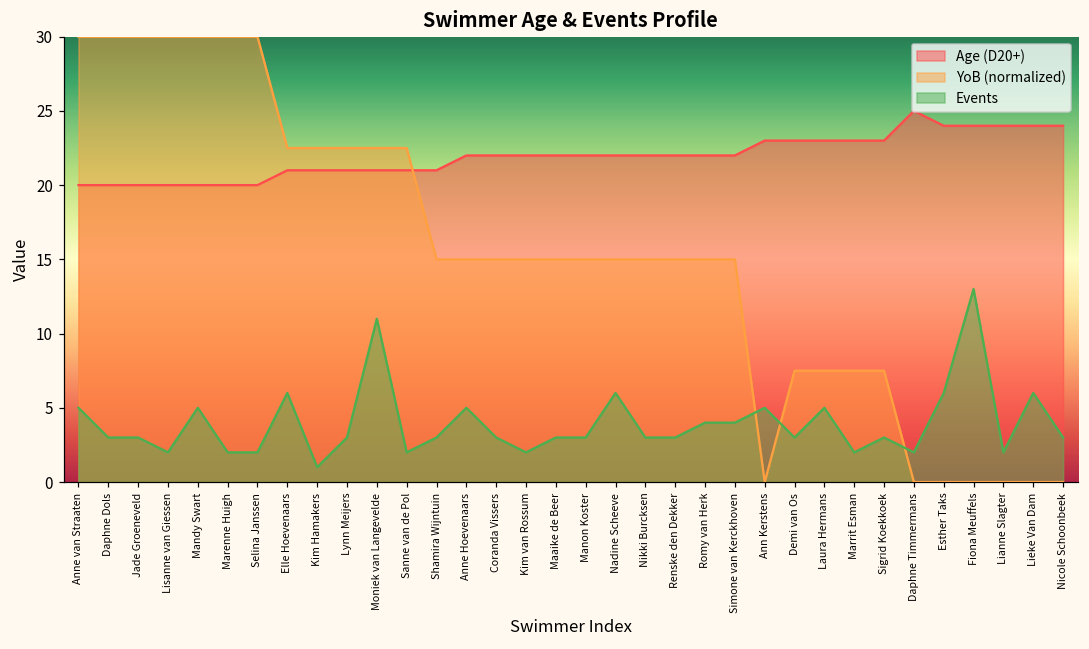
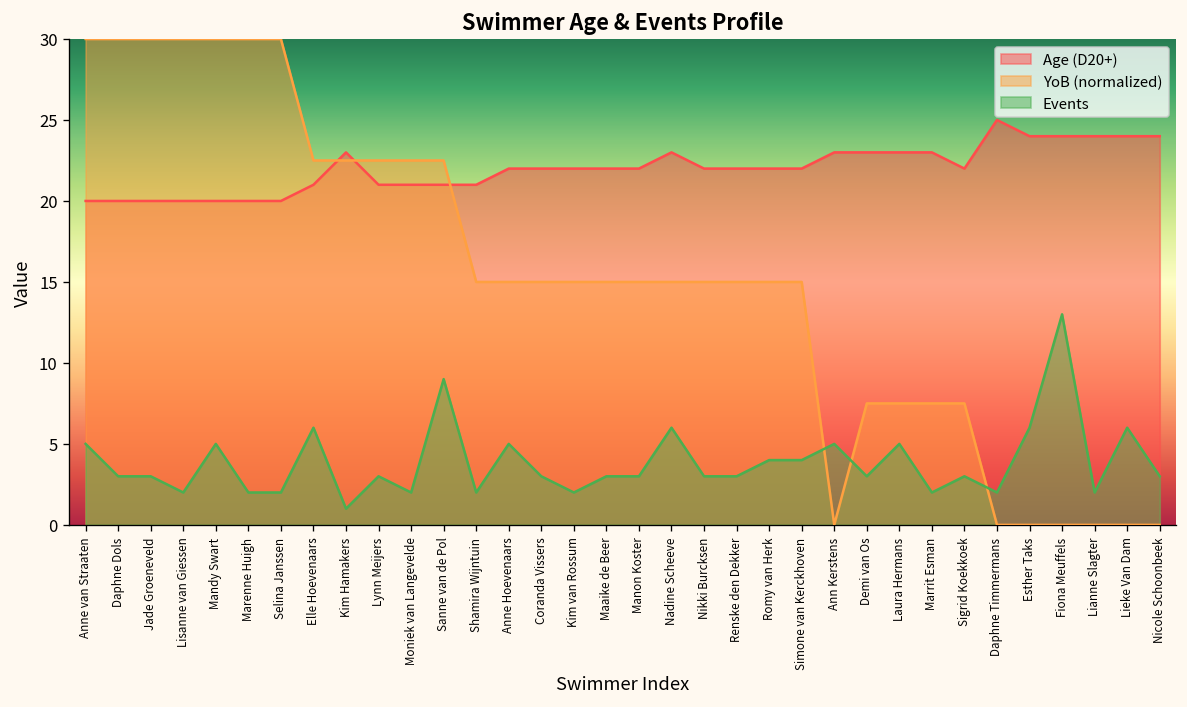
  {
    "Age (D20+)": {
      "Anne van Straaten": 20,
      "Daphne Dols": 20,
      "Jade Groeneveld": 20,
      "Lisanne van Giessen": 20,
      "Mandy Swart": 20,
      "Marenne Huigh": 20,
      "Selina Janssen": 20,
      "Elle Hoevenaars": 21,
-     "Kim Hamakers": 21,
+     "Kim Hamakers": 23,
      "Lynn Meijers": 21,
      "Moniek van Langevelde": 21,
      "Sanne van de Pol": 21,
      "Shamira Wijntuin": 21,
      "Anne Hoevenaars": 22,
      "Coranda Vissers": 22,
      "Kim van Rossum": 22,
      "Maaike de Beer": 22,
      "Manon Koster": 22,
-     "Nadine Scheeve": 22,
+     "Nadine Scheeve": 23,
      "Nikki Burcksen": 22,
      "Renske den Dekker": 22,
      "Romy van Herk": 22,
      "Simone van Kerckhoven": 22,
      "Ann Kerstens": 23,
      "Demi van Os": 23,
      "Laura Hermans": 23,
      "Marrit Esman": 23,
-     "Sigrid Koekkoek": 23,
+     "Sigrid Koekkoek": 22,
      "Esther Taks": 24,
      "Fiona Meuffels": 24,
      "Lianne Slagter": 24,
      "Lieke Van Dam": 24,
      "Nicole Schoonbeek": 24
    },
    "YoB (normalized)": {
      "Anne van Straaten": 30,
      "Daphne Dols": 30,
      "Jade Groeneveld": 30,
      "Lisanne van Giessen": 30,
      "Mandy Swart": 30,
      "Marenne Huigh": 30,
      "Selina Janssen": 30,
      "Elle Hoevenaars": 22.5,
      "Kim Hamakers": 22.5,
      "Lynn Meijers": 22.5,
      "Moniek van Langevelde": 22.5,
      "Sanne van de Pol": 22.5,
      "Shamira Wijntuin": 15,
      "Anne Hoevenaars": 15,
      "Coranda Vissers": 15,
      "Kim van Rossum": 15,
      "Maaike de Beer": 15,
      "Manon Koster": 15,
      "Nadine Scheeve": 15,
      "Nikki Burcksen": 15,
      "Renske den Dekker": 15,
      "Romy van Herk": 15,
      "Simone van Kerckhoven": 15,
      "Ann Kerstens": 0,
      "Demi van Os": 7.5,
      "Laura Hermans": 7.5,
      "Marrit Esman": 7.5,
      "Sigrid Koekkoek": 7.5,
      "Daphne Timmermans": 0,
      "Esther Taks": 0,
      "Fiona Meuffels": 0,
      "Lianne Slagter": 0,
      "Lieke Van Dam": 0,
      "Nicole Schoonbeek": 0
    },
    "Events": {
      "Anne van Straaten": 5,
      "Daphne Dols": 3,
      "Jade Groeneveld": 3,
      "Lisanne van Giessen": 2,
      "Mandy Swart": 5,
      "Marenne Huigh": 2,
      "Selina Janssen": 2,
      "Elle Hoevenaars": 6,
      "Kim Hamakers": 1,
      "Lynn Meijers": 3,
-     "Moniek van Langevelde": 11,
-     "Sanne van de Pol": 2,
-     "Shamira Wijntuin": 3,
+     "Moniek van Langevelde": 2,
+     "Sanne van de Pol": 9,
+     "Shamira Wijntuin": 2,
      "Anne Hoevenaars": 5,
      "Coranda Vissers": 3,
      "Kim van Rossum": 2,
      "Maaike de Beer": 3,
      "Manon Koster": 3,
      "Nadine Scheeve": 6,
      "Nikki Burcksen": 3,
      "Renske den Dekker": 3,
      "Romy van Herk": 4,
      "Simone van Kerckhoven": 4,
      "Ann Kerstens": 5,
      "Demi van Os": 3,
      "Laura Hermans": 5,
      "Marrit Esman": 2,
      "Sigrid Koekkoek": 3,
      "Daphne Timmermans": 2,
      "Esther Taks": 6,
      "Fiona Meuffels": 13,
      "Lianne Slagter": 2,
      "Lieke Van Dam": 6,
      "Nicole Schoonbeek": 3
    }
  }
